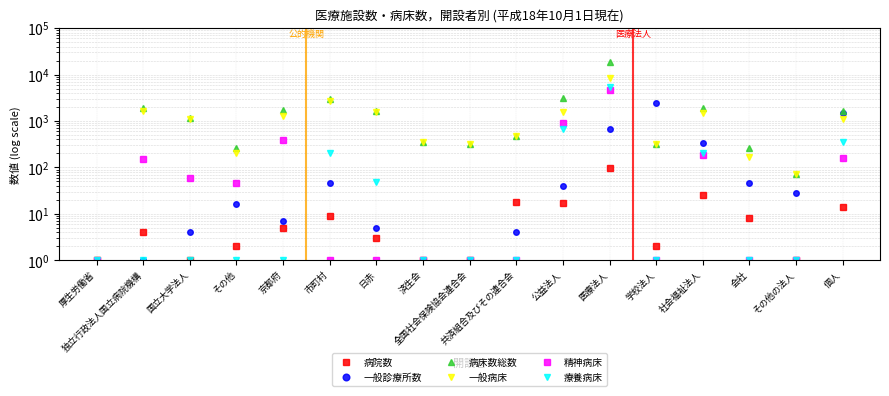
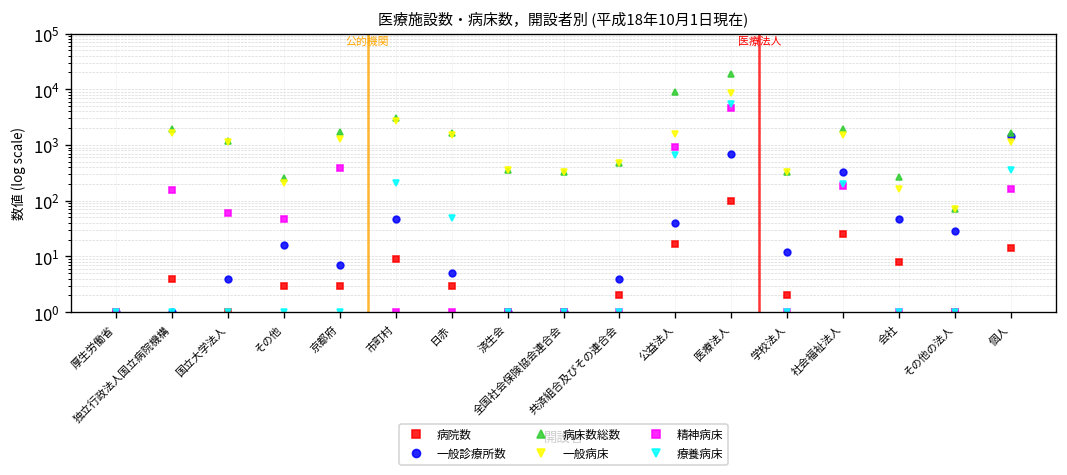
  {
    "病院数": {
      "独立行政法人国立病院機構": 4,
-     "その他": 2,
-     "京都府": 5,
+     "その他": 3,
+     "京都府": 3,
      "市町村": 9,
      "日赤": 3,
-     "共済組合及びその連合会": 18,
+     "共済組合及びその連合会": 2,
      "公益法人": 17,
      "医療法人": 100,
      "学校法人": 2,
      "社会福祉法人": 30,
      "会社": 8,
      "個人": 14
    },
    "一般診療所数": {
      "国立大学法人": 4,
      "その他": 16,
      "京都府": 7,
      "市町村": 50,
      "日赤": 5,
      "共済組合及びその連合会": 4,
      "公益法人": 40,
      "医療法人": 700,
-     "学校法人": 2000,
+     "学校法人": 12,
      "社会福祉法人": 300,
      "会社": 50,
      "その他の法人": 30
    },
    "病床数総数": {
      "独立行政法人国立病院機構": 1900,
      "その他": 300,
      "京都府": 1700,
-     "公益法人": 3000,
+     "公益法人": 9000,
      "医療法人": 18000,
      "社会福祉法人": 1900,
      "会社": 300
    },
    "一般病床": {
      "独立行政法人国立病院機構": 1700,
      "その他": 200,
      "京都府": 1300,
      "公益法人": 1600,
      "医療法人": 8000,
      "社会福祉法人": 1500,
      "会社": 170,
      "個人": 1100
    },
    "精神病床": {
      "独立行政法人国立病院機構": 160,
      "国立大学法人": 60,
      "その他": 50,
      "京都府": 400,
      "市町村": 1,
      "日赤": 1,
      "公益法人": 900,
      "医療法人": 5000,
      "個人": 160
    },
    "療養病床": {
      "その他": 1,
      "京都府": 1,
      "市町村": 200,
      "日赤": 50,
      "公益法人": 700,
      "医療法人": 5000,
      "個人": 400
    }
  }
